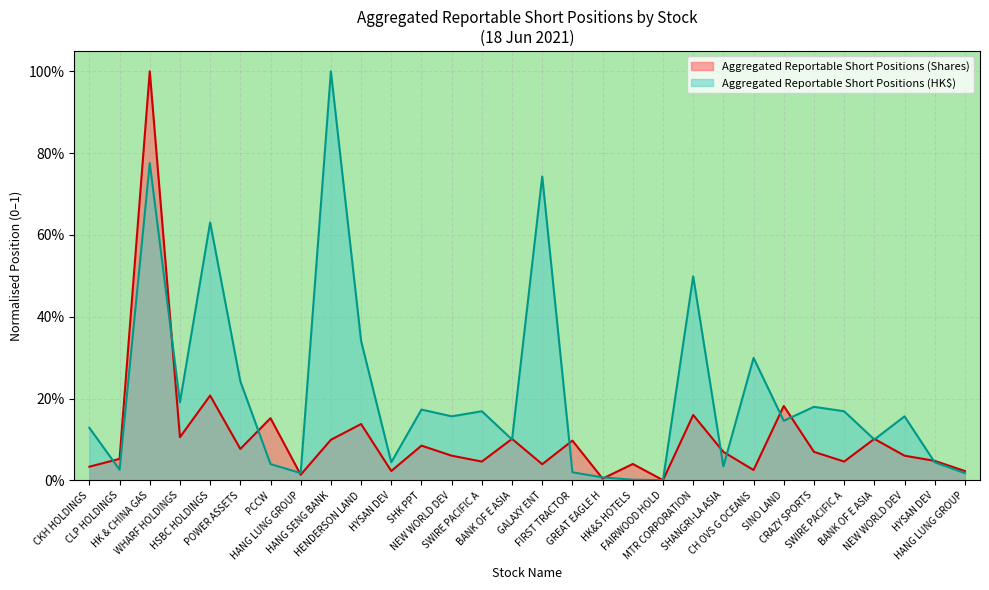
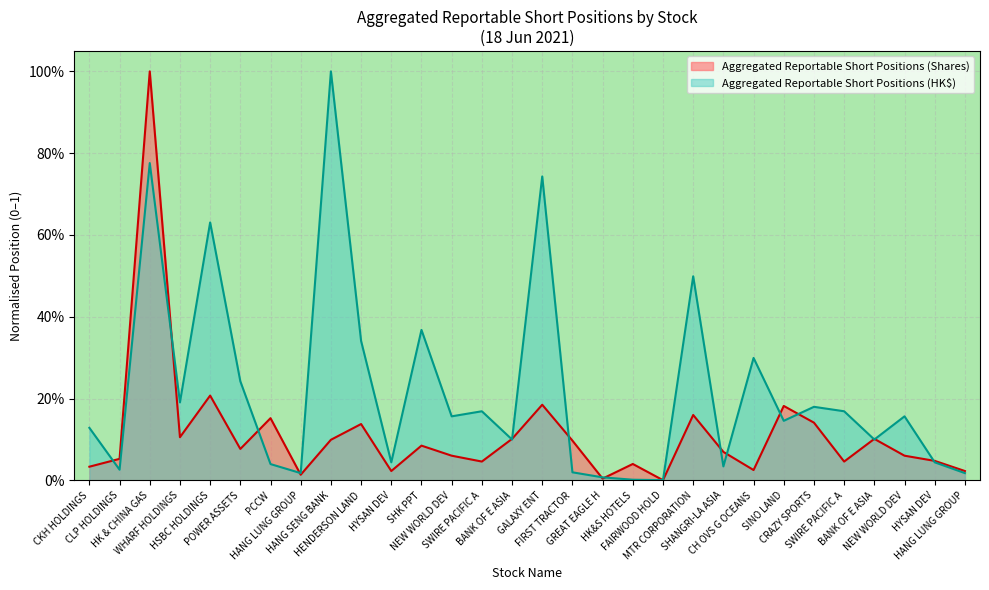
  {
    "Aggregated Reportable Short Positions (Shares)": {
      "CKH HOLDINGS": "3%",
      "CLP HOLDINGS": "5%",
      "HK & CHINA GAS": "100%",
      "WHARF HOLDINGS": "11%",
      "HSBC HOLDINGS": "21%",
      "POWER ASSETS": "8%",
      "PCCW": "15%",
      "HANG SENG BANK": "10%",
      "HENDERSON LAND": "14%",
      "SHK PPT": "8%",
-     "GALAXY ENT": "4%",
+     "GALAXY ENT": "18%",
      "FIRST TRACTOR": "10%",
      "HK&S HOTELS": "4%",
      "MTR CORPORATION": "16%",
      "SHANGRI-LA ASIA": "7%",
      "CH OVS G OCEANS": "3%",
      "SINO LAND": "18%",
-     "CRAZY SPORTS": "7%"
+     "CRAZY SPORTS": "14%"
    },
    "Aggregated Reportable Short Positions (HK$)": {
      "CKH HOLDINGS": "13%",
      "CLP HOLDINGS": "3%",
      "HK & CHINA GAS": "78%",
      "WHARF HOLDINGS": "19%",
      "HSBC HOLDINGS": "63%",
      "POWER ASSETS": "24%",
      "PCCW": "4%",
      "HANG SENG BANK": "100%",
      "HENDERSON LAND": "34%",
-     "SHK PPT": "17%",
+     "SHK PPT": "37%",
      "GALAXY ENT": "74%",
      "FIRST TRACTOR": "2%",
      "HK&S HOTELS": "0%",
      "MTR CORPORATION": "50%",
      "SHANGRI-LA ASIA": "3%",
      "CH OVS G OCEANS": "30%",
      "SINO LAND": "15%",
      "CRAZY SPORTS": "18%"
    }
  }
